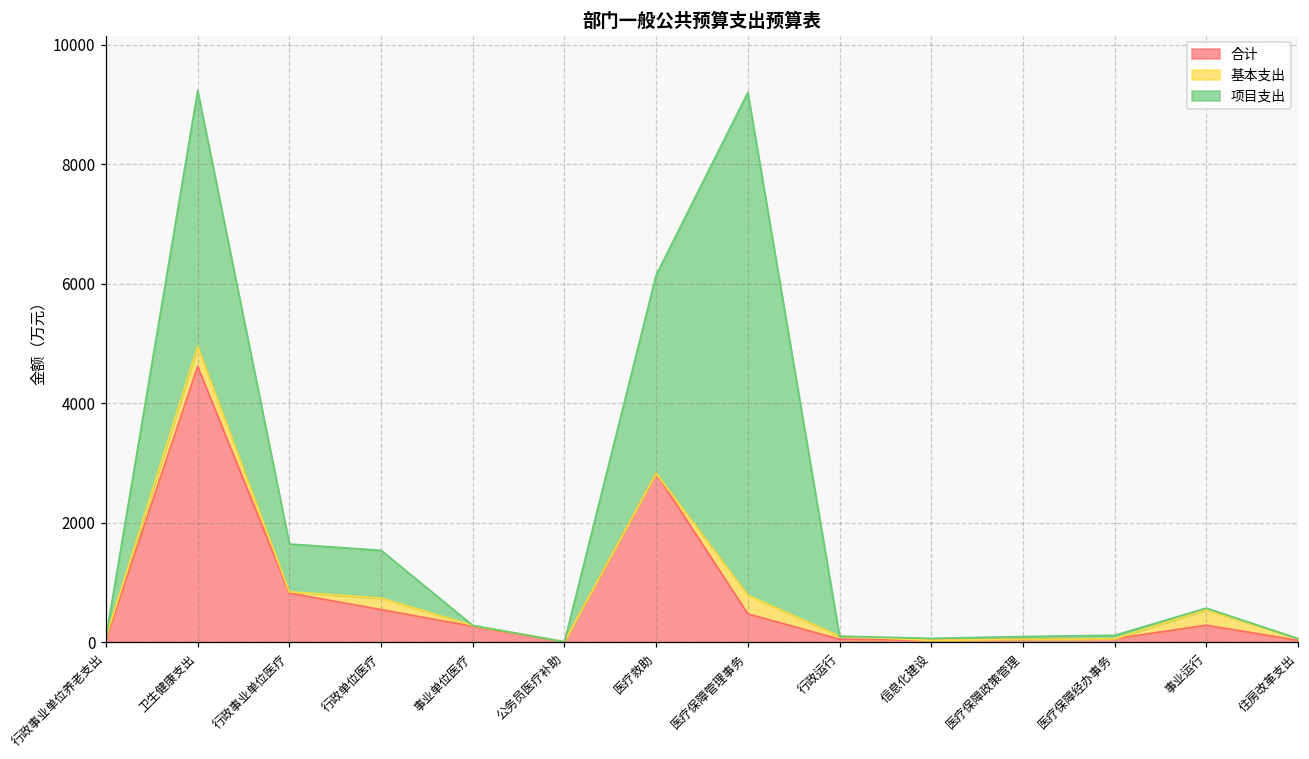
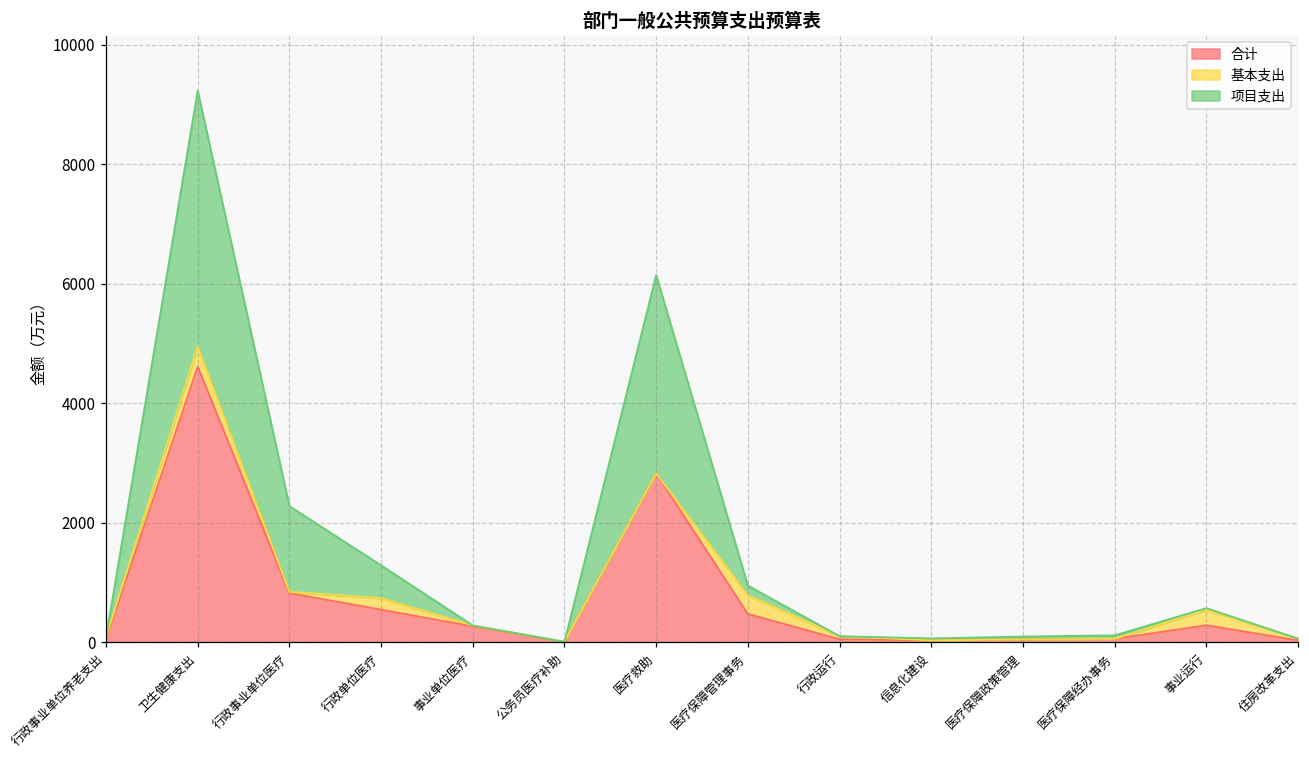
  {
    "合计": {
      "卫生健康支出": 4600,
      "行政单位医疗": 500,
      "医疗保障管理事务": 500,
      "行政运行": 100,
      "事业运行": 300
    },
    "基本支出": {
      "卫生健康支出": 300,
      "行政单位医疗": 200,
      "医疗保障管理事务": 300
    },
    "项目支出": {
      "卫生健康支出": 4300,
-     "行政事业单位医疗": 800,
-     "行政单位医疗": 800,
+     "行政事业单位医疗": 1400,
+     "行政单位医疗": 500,
      "医疗救助": 3300,
-     "医疗保障管理事务": 8400,
+     "医疗保障管理事务": 200,
      "医疗保障政策管理": 0,
      "医疗保障经办事务": 100
    }
  }
